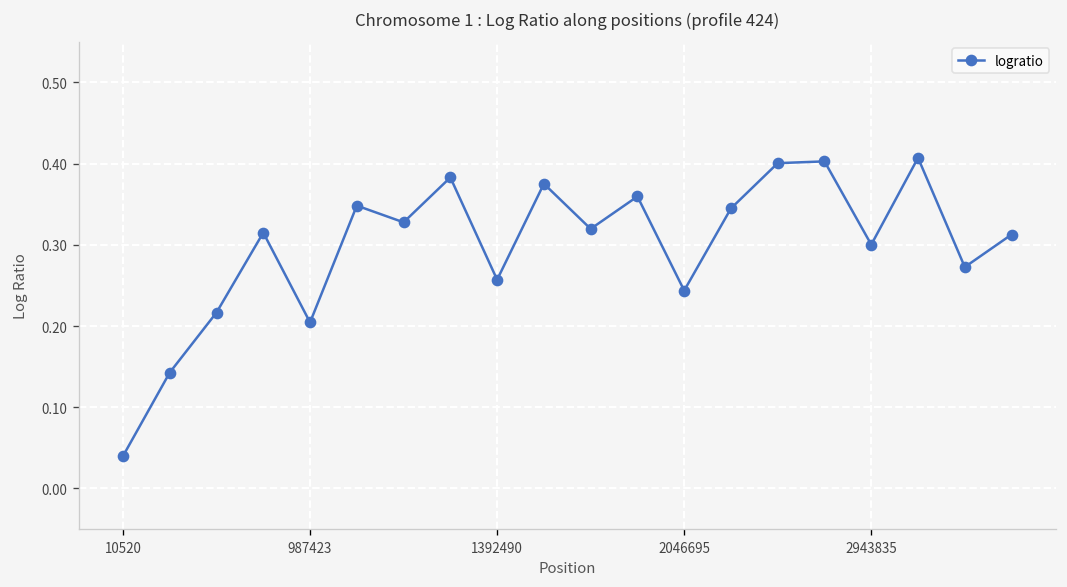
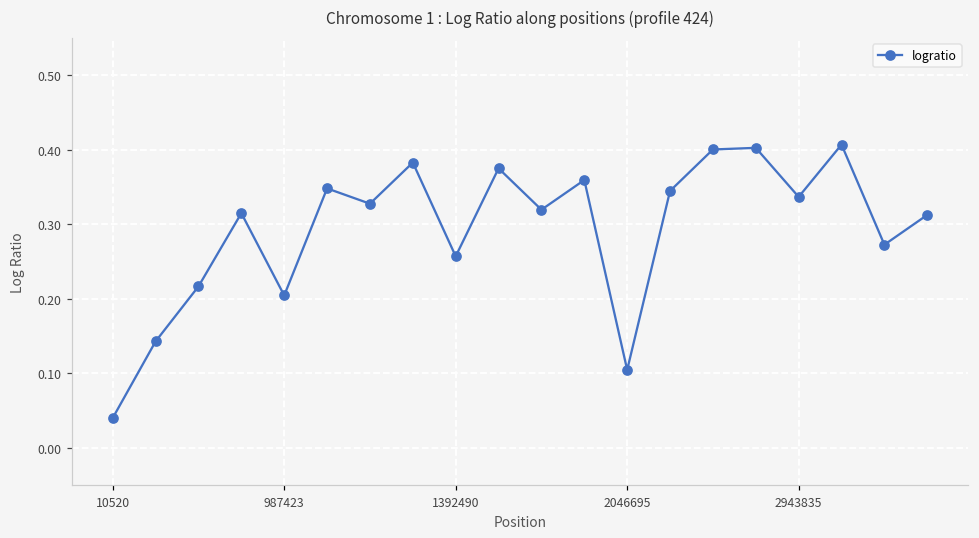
  {
    "10520": 0.04,
    "987423": 0.20,
    "1392490": 0.26,
-   "2046695": 0.24,
-   "2943835": 0.30
+   "2046695": 0.10,
+   "2943835": 0.34
  }
